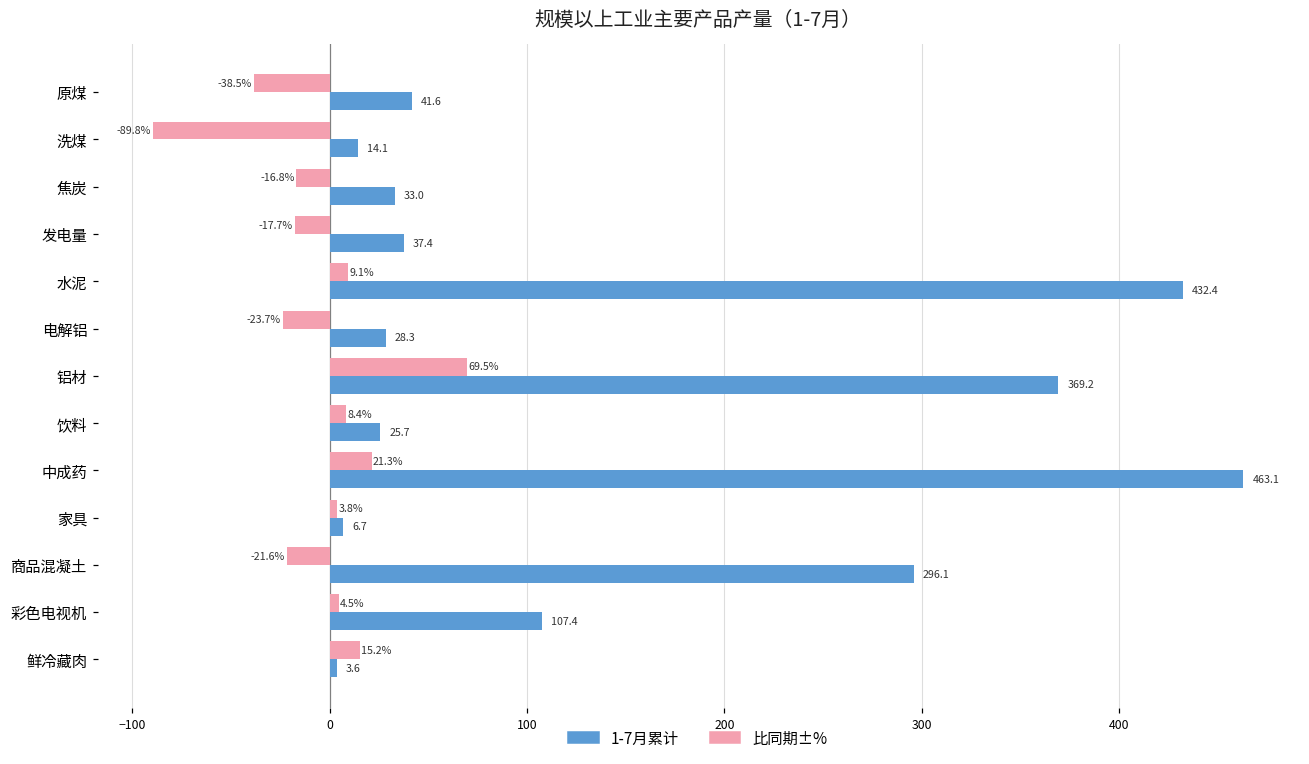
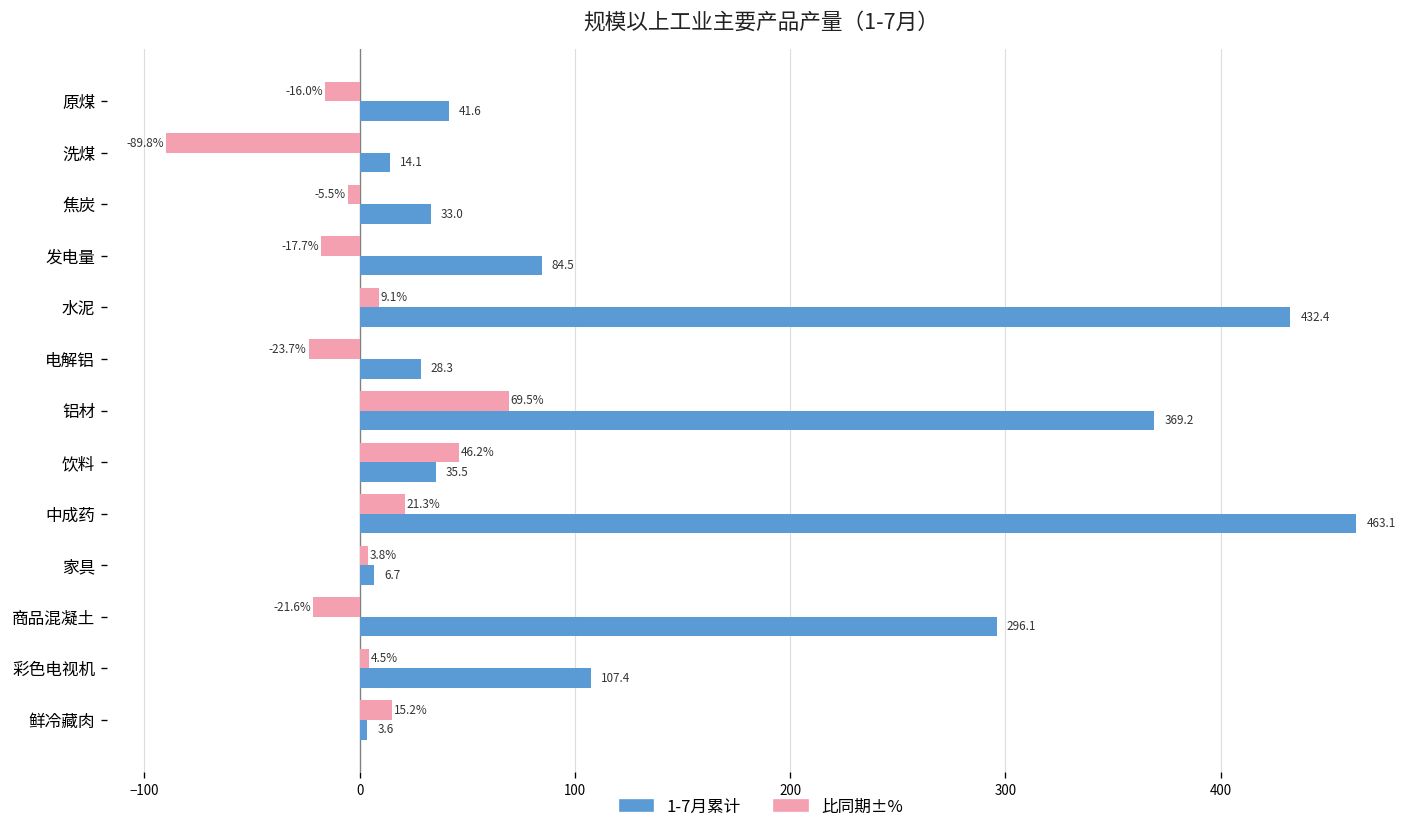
  {
    "1-7月累计": {
      "原煤": "41.6",
      "洗煤": "14.1",
      "焦炭": "33.0",
-     "发电量": "37.4",
+     "发电量": "84.5",
      "水泥": "432.4",
      "电解铝": "28.3",
      "铝材": "369.2",
-     "饮料": "25.7",
+     "饮料": "35.5",
      "中成药": "463.1",
      "家具": "6.7",
      "商品混凝土": "296.1",
      "彩色电视机": "107.4",
      "鲜冷藏肉": "3.6"
    },
    "比同期±%": {
-     "原煤": "-38.5%",
+     "原煤": "-16.0%",
      "洗煤": "-89.8%",
-     "焦炭": "-16.8%",
+     "焦炭": "-5.5%",
      "发电量": "-17.7%",
      "水泥": "9.1%",
      "电解铝": "-23.7%",
      "铝材": "69.5%",
-     "饮料": "8.4%",
+     "饮料": "46.2%",
      "中成药": "21.3%",
      "家具": "3.8%",
      "商品混凝土": "-21.6%",
      "彩色电视机": "4.5%",
      "鲜冷藏肉": "15.2%"
    }
  }
